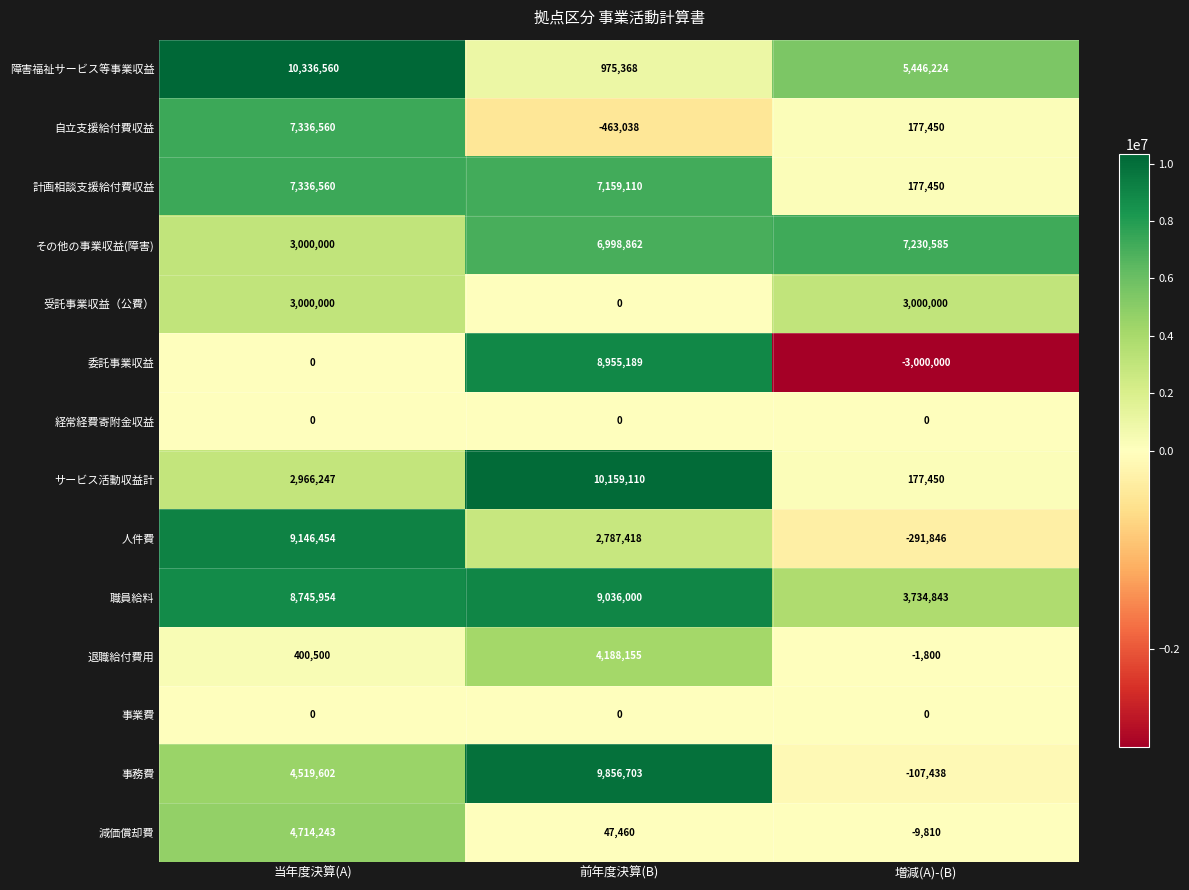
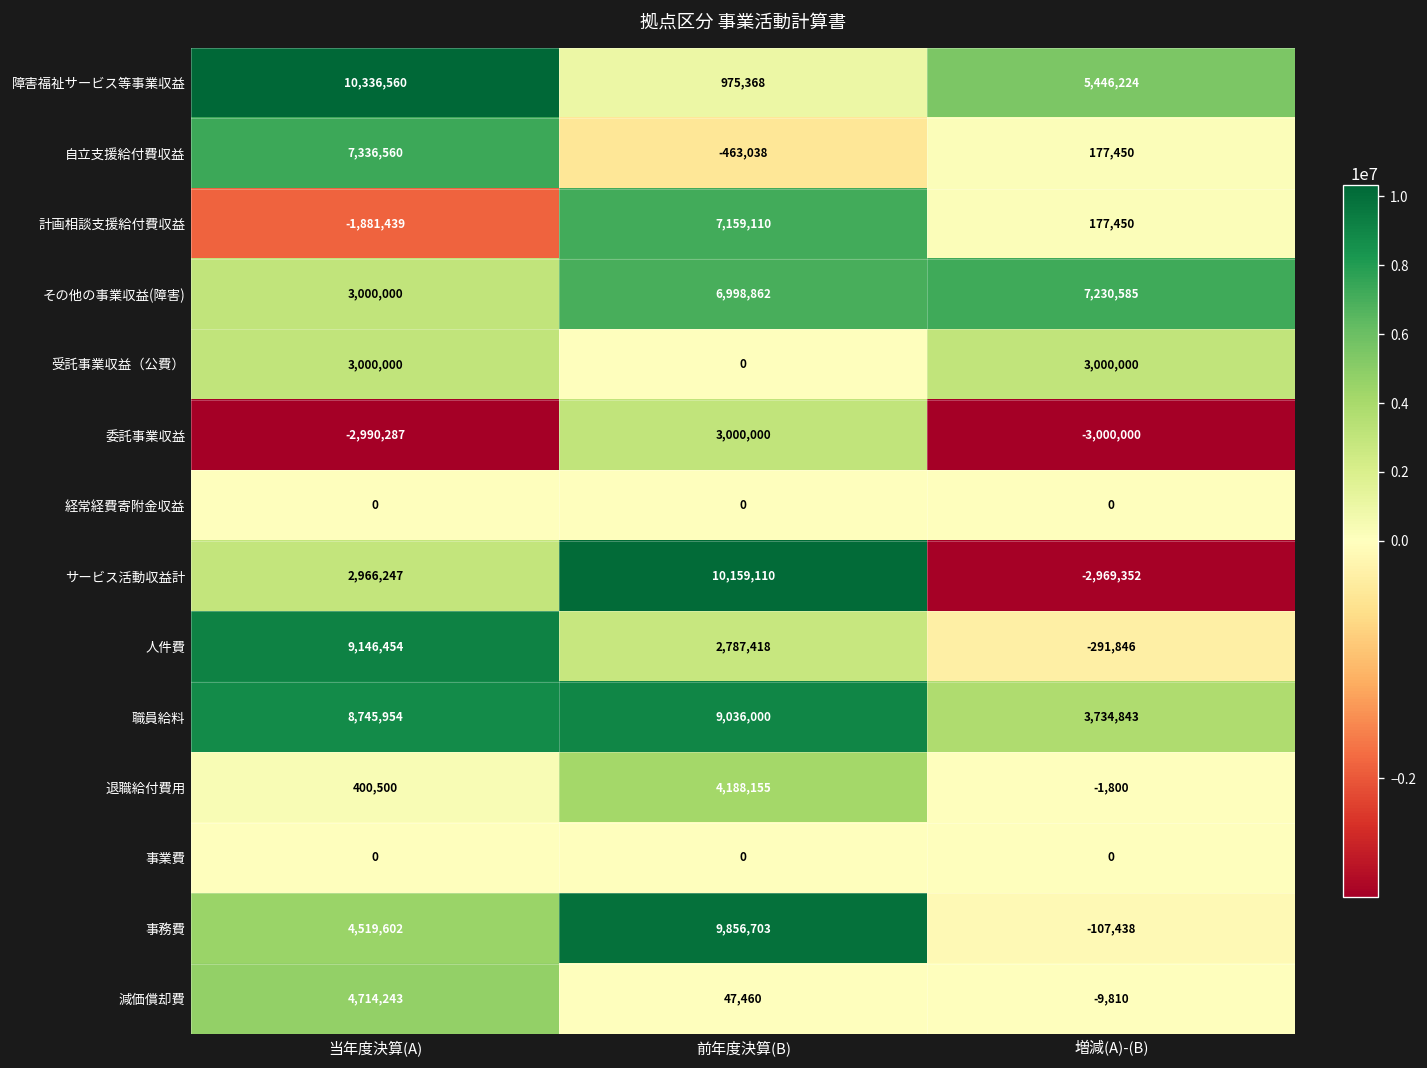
  {
    "障害福祉サービス等事業収益": {
      "当年度決算(A)": "10,336,560",
      "前年度決算(B)": "975,368",
      "増減(A)-(B)": "5,446,224"
    },
    "自立支援給付費収益": {
      "当年度決算(A)": "7,336,560",
      "前年度決算(B)": "-463,038",
      "増減(A)-(B)": "177,450"
    },
    "計画相談支援給付費収益": {
-     "当年度決算(A)": "7,336,560",
+     "当年度決算(A)": "-1,881,439",
      "前年度決算(B)": "7,159,110",
      "増減(A)-(B)": "177,450"
    },
    "その他の事業収益(障害)": {
      "当年度決算(A)": "3,000,000",
      "前年度決算(B)": "6,998,862",
      "増減(A)-(B)": "7,230,585"
    },
    "受託事業収益（公費）": {
      "当年度決算(A)": "3,000,000",
      "前年度決算(B)": "0",
      "増減(A)-(B)": "3,000,000"
    },
    "委託事業収益": {
-     "当年度決算(A)": "0",
-     "前年度決算(B)": "8,955,189",
+     "当年度決算(A)": "-2,990,287",
+     "前年度決算(B)": "3,000,000",
      "増減(A)-(B)": "-3,000,000"
    },
    "経常経費寄附金収益": {
      "当年度決算(A)": "0",
      "前年度決算(B)": "0",
      "増減(A)-(B)": "0"
    },
    "サービス活動収益計": {
      "当年度決算(A)": "2,966,247",
      "前年度決算(B)": "10,159,110",
-     "増減(A)-(B)": "177,450"
+     "増減(A)-(B)": "-2,969,352"
    },
    "人件費": {
      "当年度決算(A)": "9,146,454",
      "前年度決算(B)": "2,787,418",
      "増減(A)-(B)": "-291,846"
    },
    "職員給料": {
      "当年度決算(A)": "8,745,954",
      "前年度決算(B)": "9,036,000",
      "増減(A)-(B)": "3,734,843"
    },
    "退職給付費用": {
      "当年度決算(A)": "400,500",
      "前年度決算(B)": "4,188,155",
      "増減(A)-(B)": "-1,800"
    },
    "事業費": {
      "当年度決算(A)": "0",
      "前年度決算(B)": "0",
      "増減(A)-(B)": "0"
    },
    "事務費": {
      "当年度決算(A)": "4,519,602",
      "前年度決算(B)": "9,856,703",
      "増減(A)-(B)": "-107,438"
    },
    "減価償却費": {
      "当年度決算(A)": "4,714,243",
      "前年度決算(B)": "47,460",
      "増減(A)-(B)": "-9,810"
    }
  }
